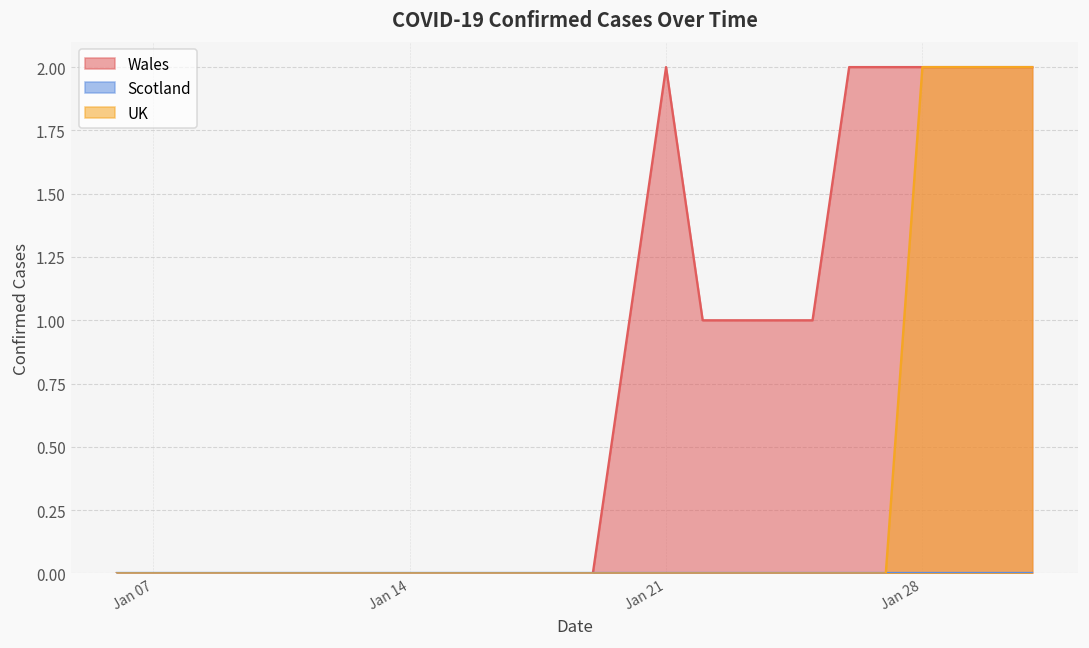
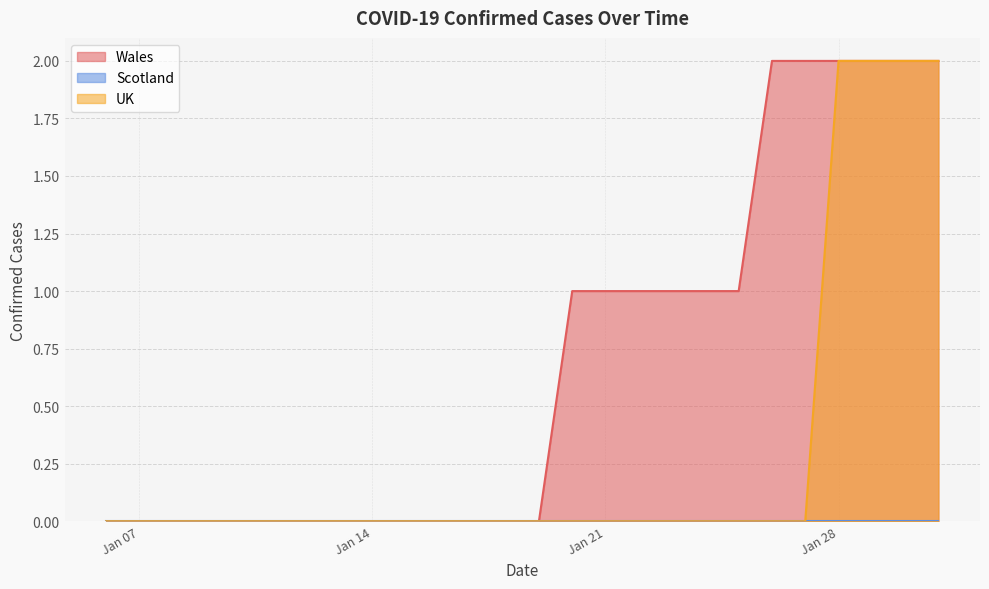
  {
    "Wales": {
-     "Jan 21": 2
+     "Jan 21": 1
    },
    "Scotland": {
      "Jan 28": 0
    }
  }
